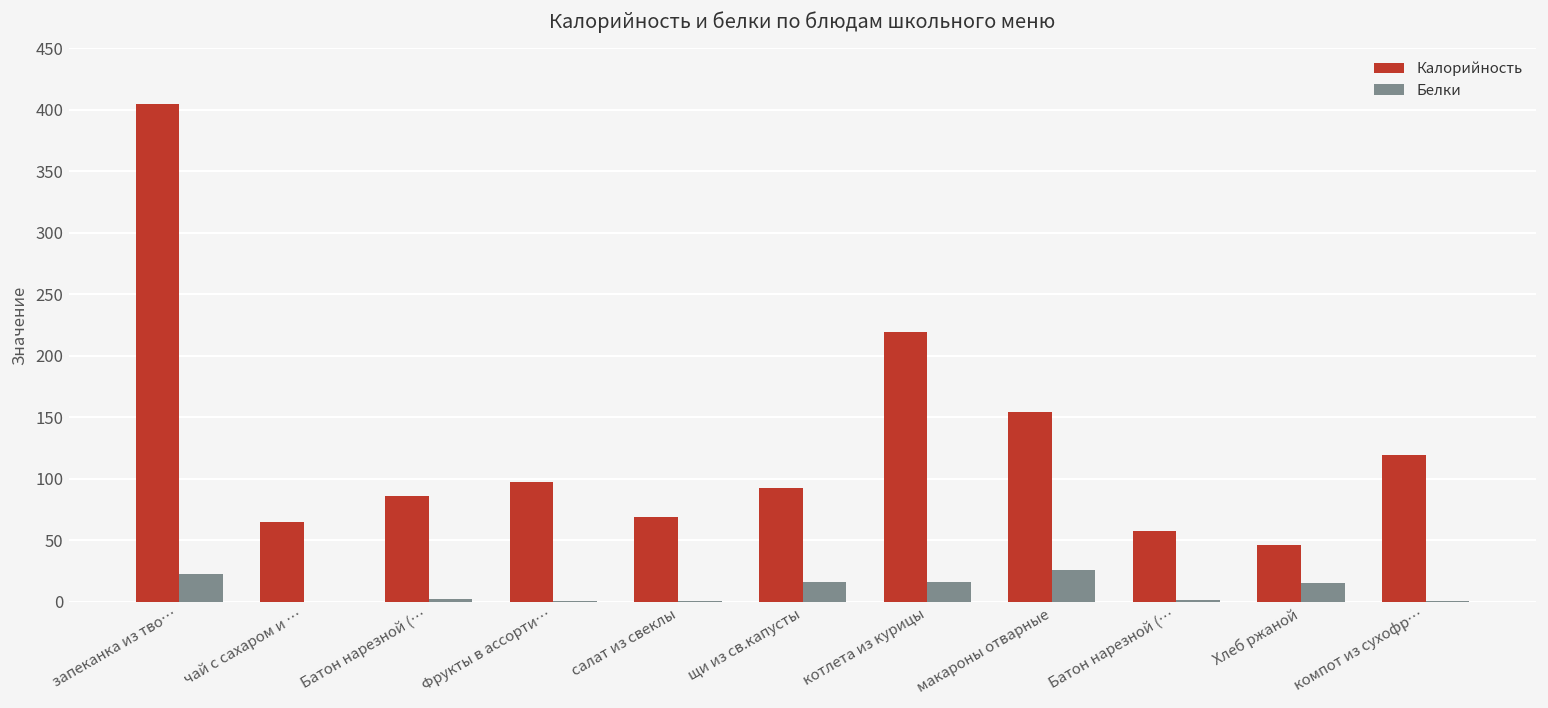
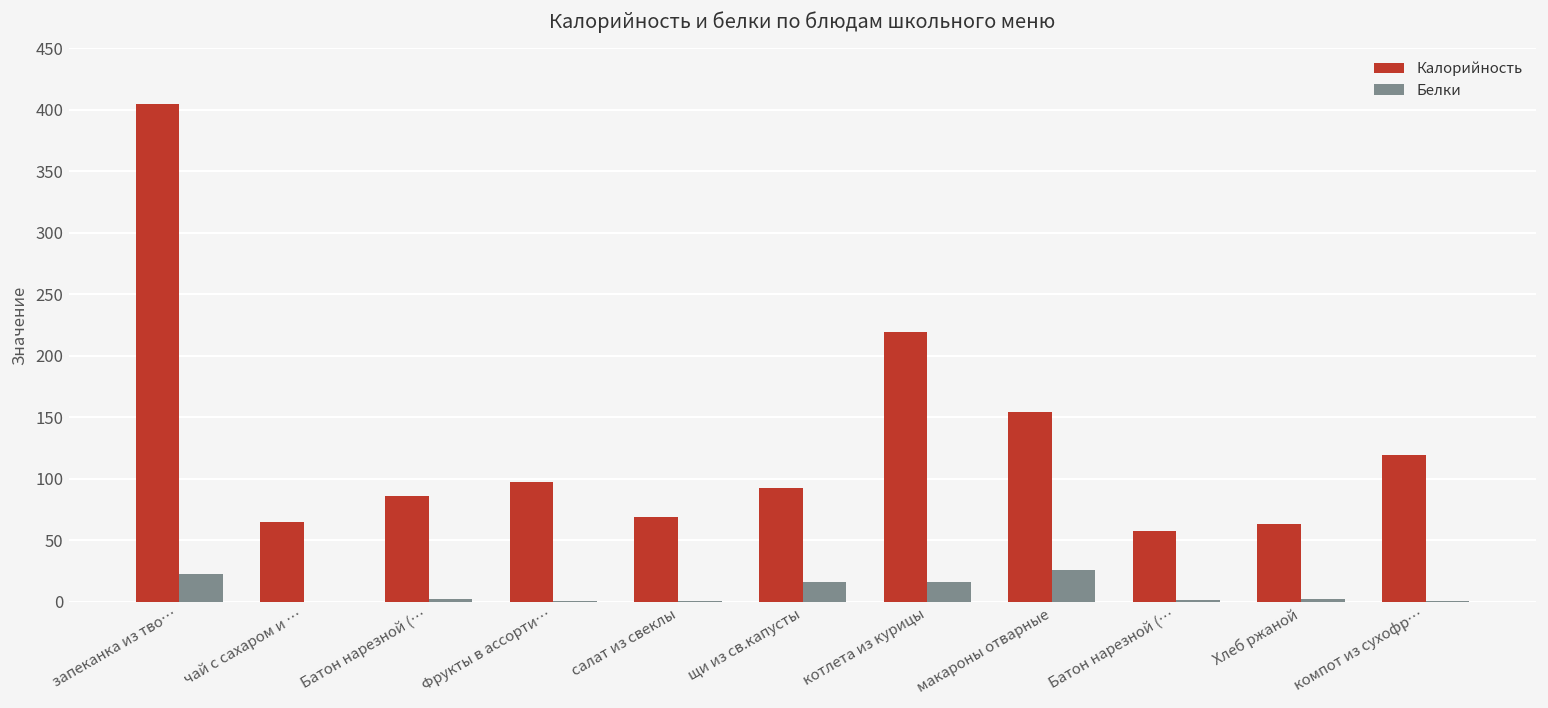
  {
    "Калорийность": {
      "запеканка из тво…": 405,
      "чай с сахаром и …": 65,
      "Фрукты в ассорти…": 97,
      "салат из свеклы": 69,
      "щи из св.капусты": 92,
      "котлета из курицы": 220,
      "макароны отварные": 155,
-     "Хлеб ржаной": 46,
+     "Хлеб ржаной": 63,
      "компот из сухофр…": 120
    },
    "Белки": {
      "запеканка из тво…": 23,
      "щи из св.капусты": 16,
      "котлета из курицы": 16,
      "макароны отварные": 26,
-     "Хлеб ржаной": 15
+     "Хлеб ржаной": 2
    }
  }
